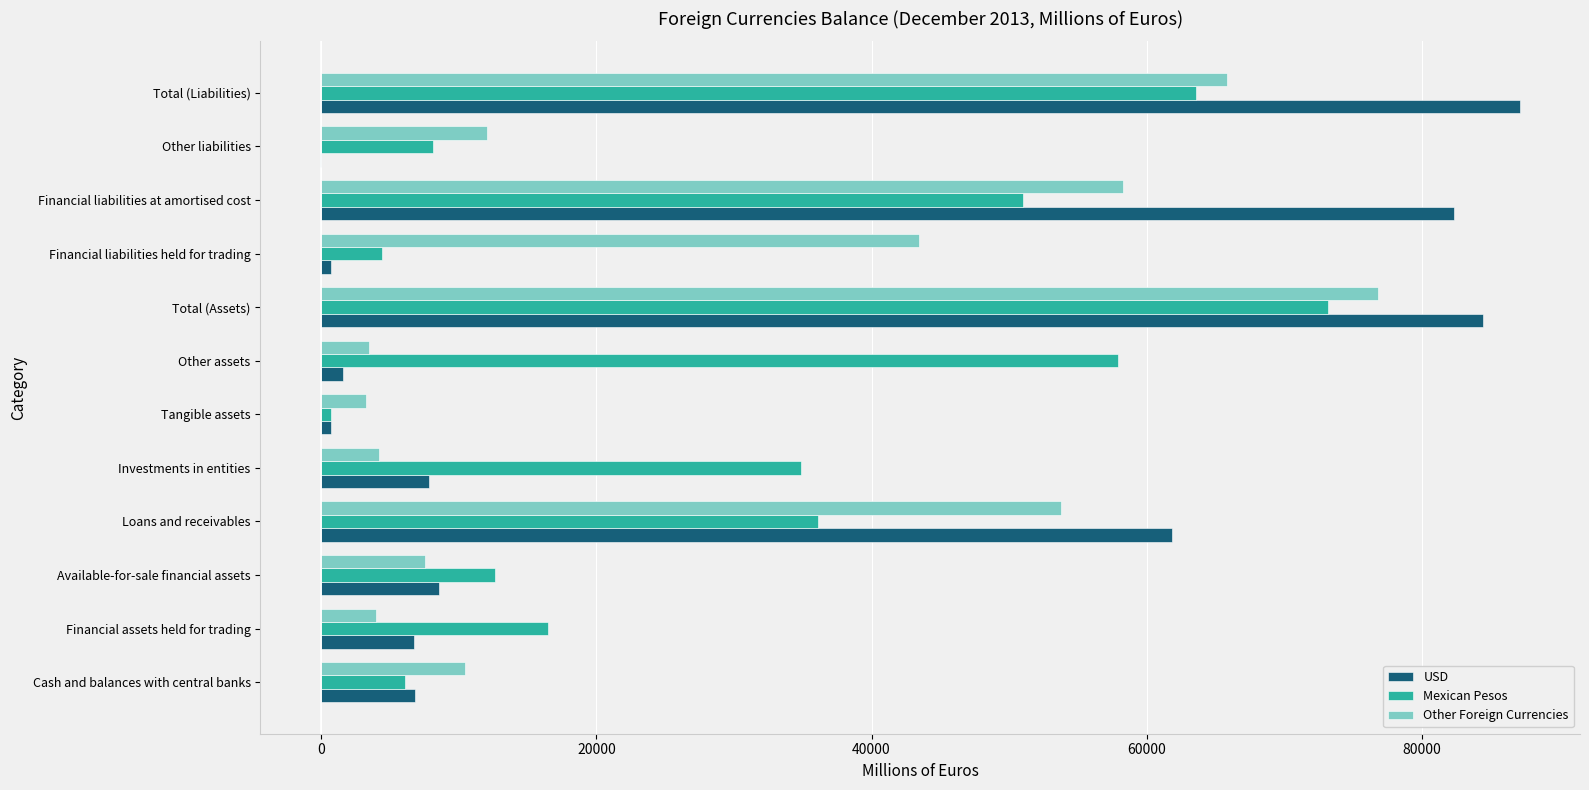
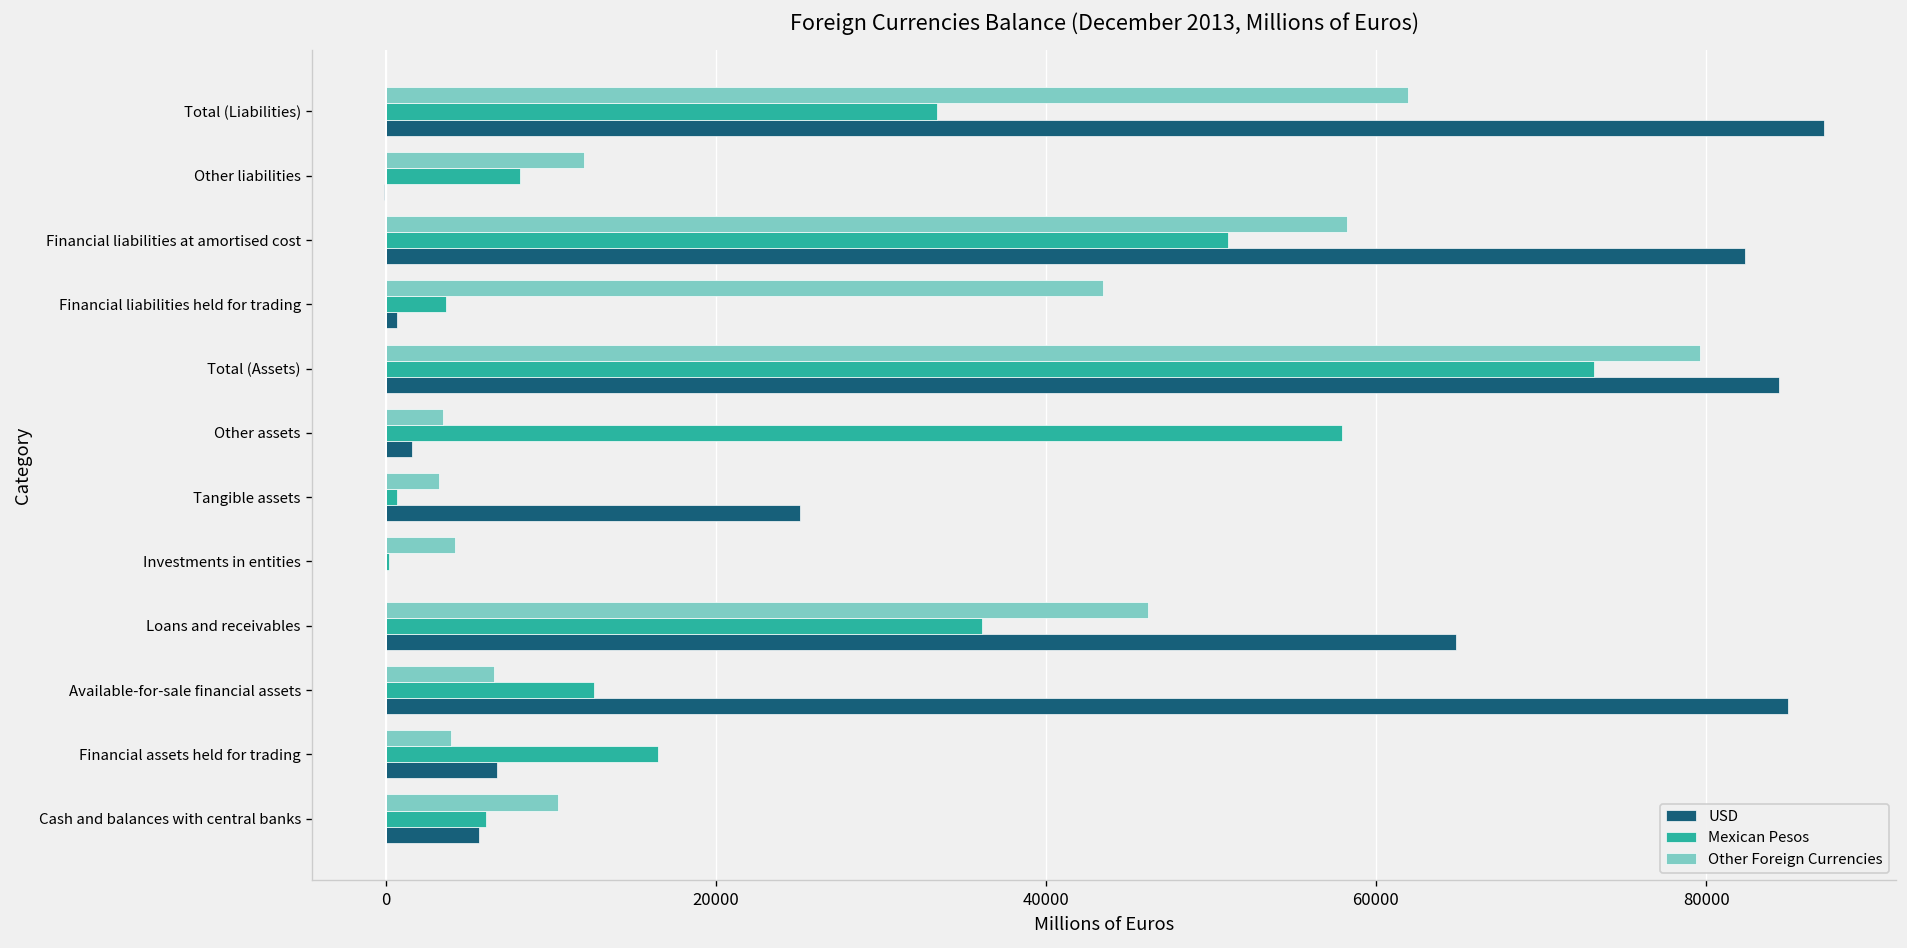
  {
    "USD": {
      "Total (Liabilities)": 87100,
      "Financial liabilities at amortised cost": 82300,
      "Financial liabilities held for trading": 700,
      "Total (Assets)": 84400,
      "Other assets": 1600,
-     "Tangible assets": 700,
-     "Investments in entities": 7800,
-     "Loans and receivables": 61800,
-     "Available-for-sale financial assets": 8600,
+     "Tangible assets": 25100,
+     "Investments in entities": 0,
+     "Loans and receivables": 64800,
+     "Available-for-sale financial assets": 85000,
      "Financial assets held for trading": 6700,
-     "Cash and balances with central banks": 6800
+     "Cash and balances with central banks": 5700
    },
    "Mexican Pesos": {
-     "Total (Liabilities)": 63600,
+     "Total (Liabilities)": 33400,
      "Other liabilities": 8100,
      "Financial liabilities at amortised cost": 51000,
-     "Financial liabilities held for trading": 4400,
+     "Financial liabilities held for trading": 3600,
      "Total (Assets)": 73200,
      "Other assets": 57900,
      "Tangible assets": 700,
-     "Investments in entities": 34900,
+     "Investments in entities": 200,
      "Loans and receivables": 36100,
      "Available-for-sale financial assets": 12600,
      "Financial assets held for trading": 16500,
      "Cash and balances with central banks": 6100
    },
    "Other Foreign Currencies": {
-     "Total (Liabilities)": 65800,
+     "Total (Liabilities)": 62000,
      "Other liabilities": 12000,
      "Financial liabilities at amortised cost": 58300,
      "Financial liabilities held for trading": 43500,
-     "Total (Assets)": 76800,
+     "Total (Assets)": 79600,
      "Other assets": 3500,
      "Tangible assets": 3300,
      "Investments in entities": 4200,
-     "Loans and receivables": 53800,
-     "Available-for-sale financial assets": 7500,
+     "Loans and receivables": 46200,
+     "Available-for-sale financial assets": 6600,
      "Financial assets held for trading": 4000,
      "Cash and balances with central banks": 10400
    }
  }
